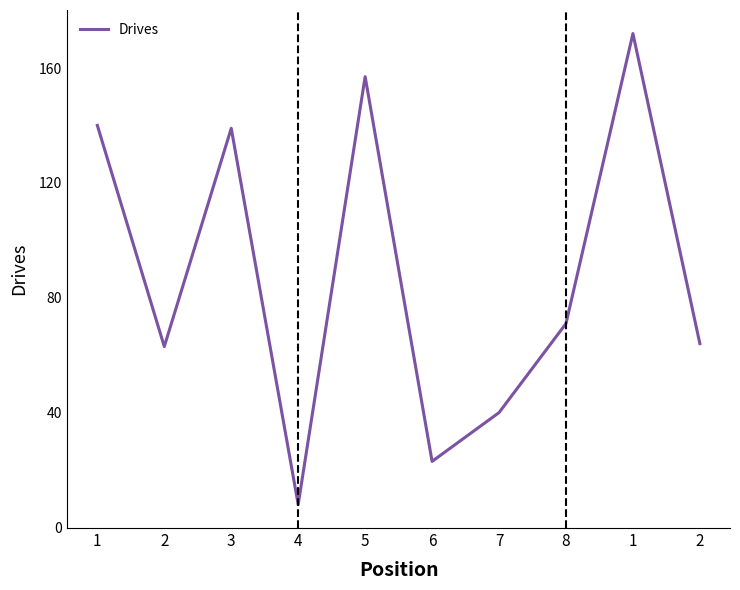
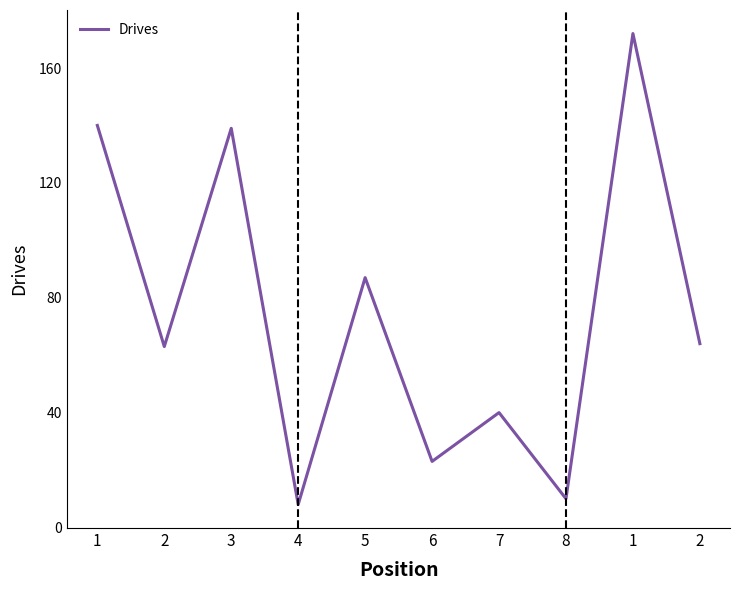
  {
    "3": 139,
    "4": 8,
-   "5": 157,
+   "5": 87,
    "6": 23,
    "7": 40,
-   "8": 71
+   "8": 10
  }
